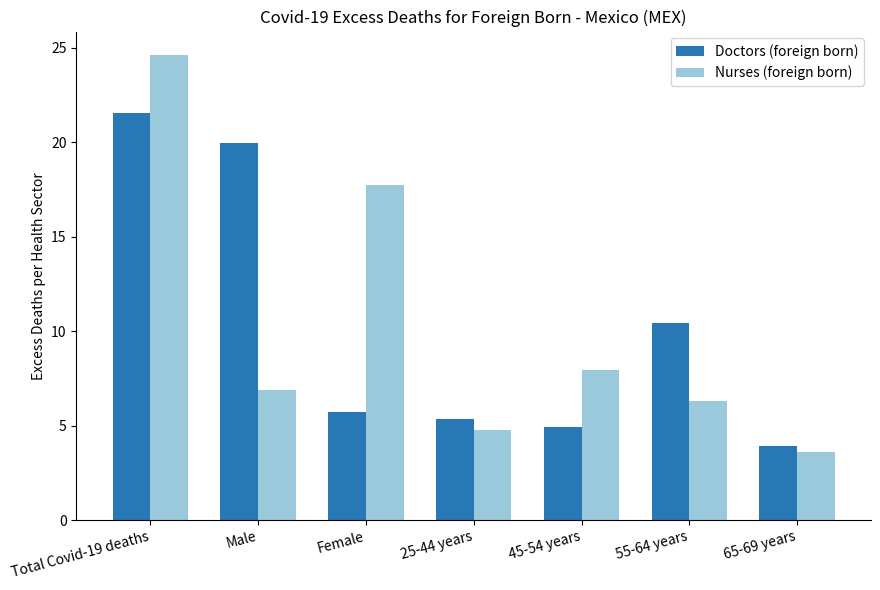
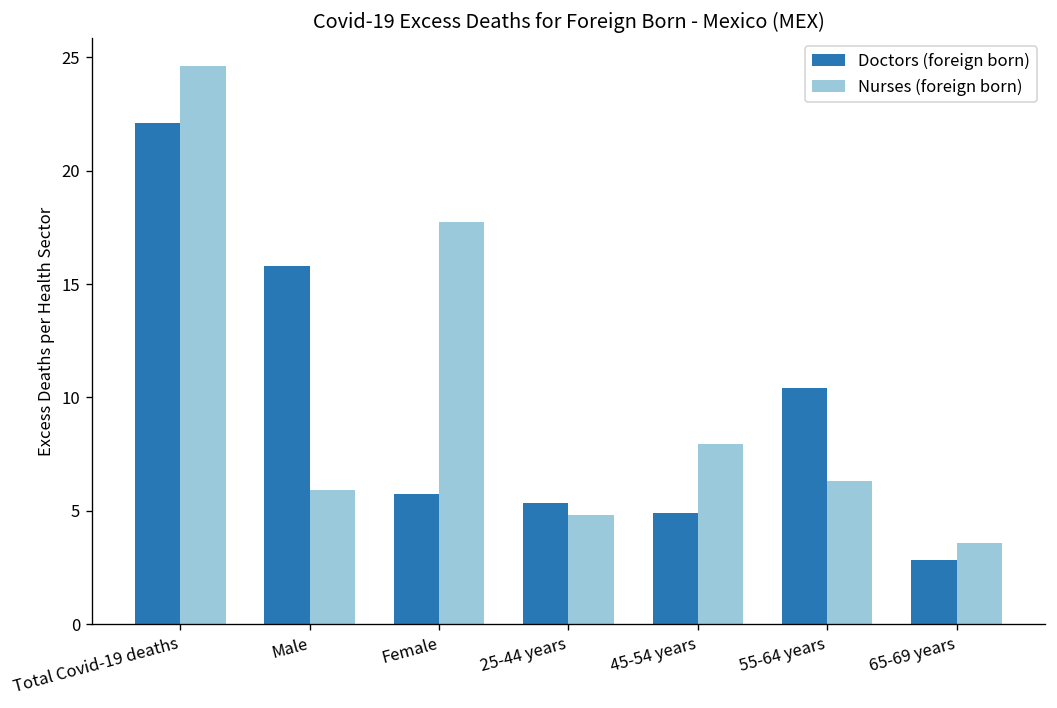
  {
    "Doctors (foreign born)": {
-     "Total Covid-19 deaths": 21.5,
-     "Male": 20.0,
+     "Total Covid-19 deaths": 22.1,
+     "Male": 15.8,
      "Female": 5.7,
      "25-44 years": 5.3,
      "45-54 years": 4.9,
      "55-64 years": 10.4,
-     "65-69 years": 3.9
+     "65-69 years": 2.8
    },
    "Nurses (foreign born)": {
      "Total Covid-19 deaths": 24.6,
-     "Male": 6.9,
+     "Male": 5.9,
      "Female": 17.7,
      "25-44 years": 4.8,
      "45-54 years": 7.9,
      "55-64 years": 6.3,
      "65-69 years": 3.6
    }
  }
